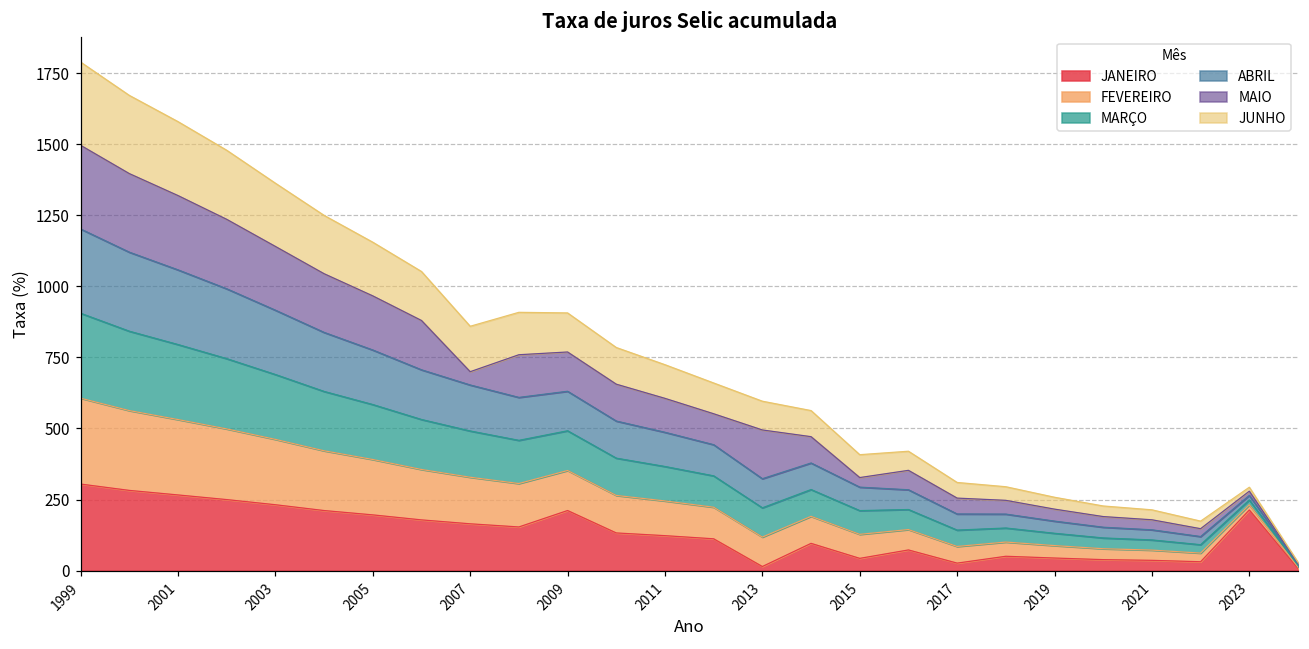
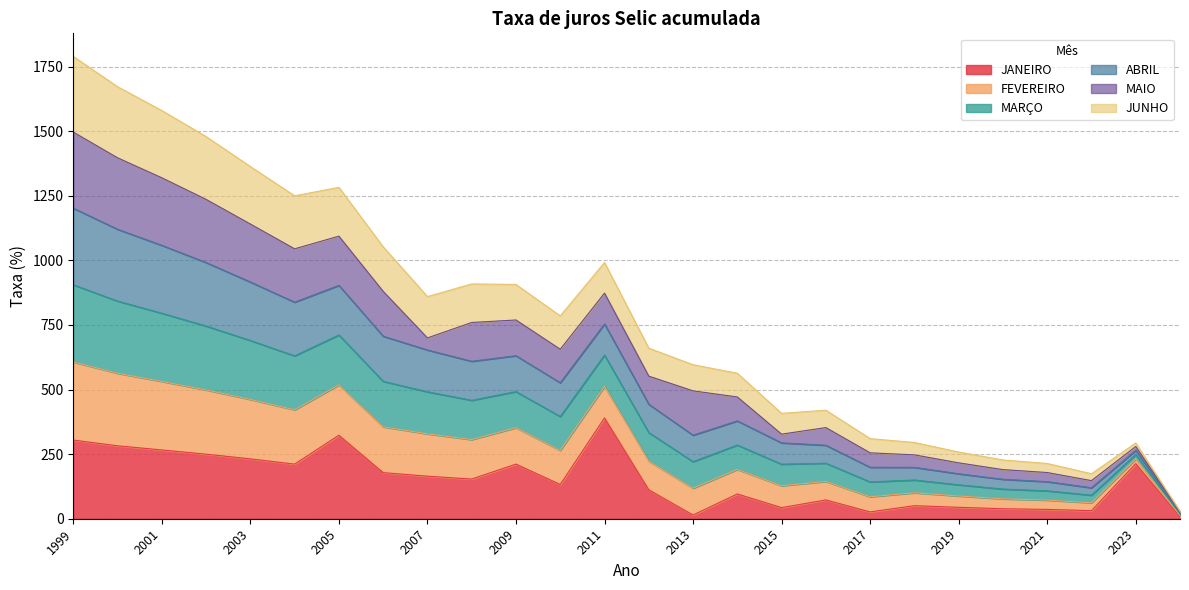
  {
    "JANEIRO": {
      "1999": 300,
      "2001": 270,
      "2003": 230,
-     "2005": 200,
+     "2005": 320,
      "2007": 160,
      "2009": 210,
-     "2011": 120,
+     "2011": 390,
      "2013": 10,
      "2015": 40,
      "2017": 30,
      "2019": 40,
      "2021": 40,
      "2023": 210
    },
    "MAIO": {
      "1999": 290,
      "2001": 260,
      "2003": 220,
      "2005": 190,
      "2007": 50,
      "2009": 140,
      "2011": 120,
      "2013": 170,
      "2015": 30,
      "2017": 60,
      "2019": 40,
      "2021": 40,
      "2023": 10
    }
  }
